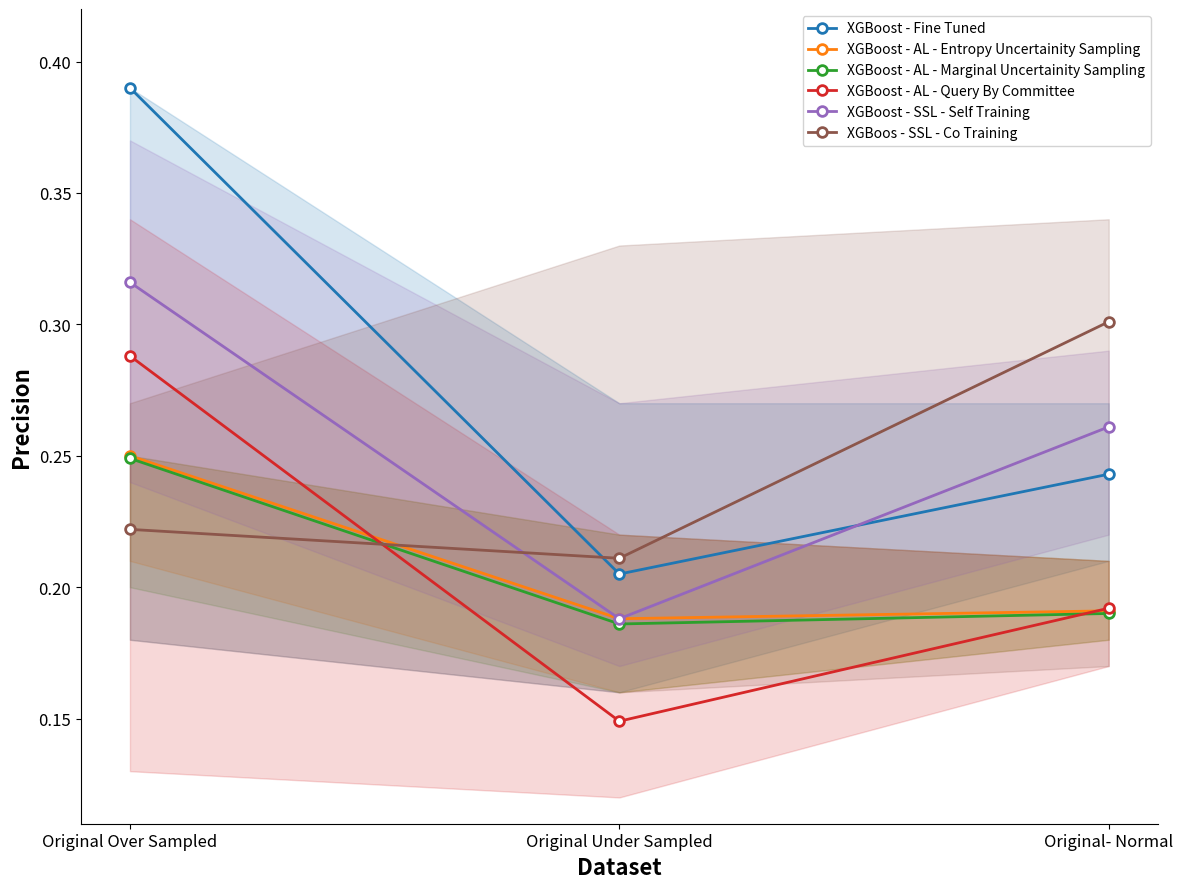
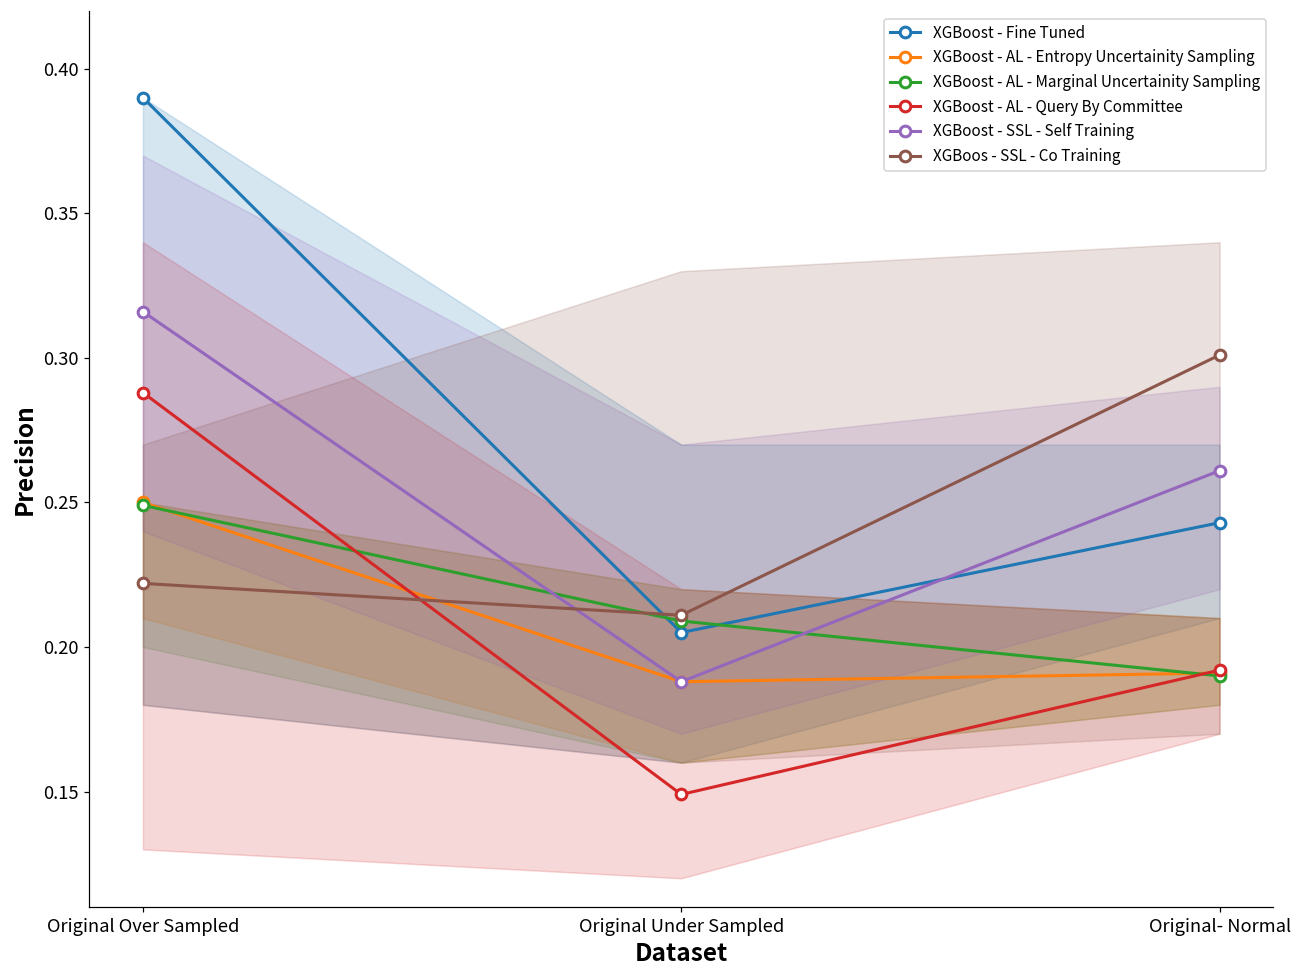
  {
    "XGBoost - AL - Marginal Uncertainity Sampling": {
      "Original Over Sampled": 0.249,
-     "Original Under Sampled": 0.186,
+     "Original Under Sampled": 0.209,
      "Original- Normal": 0.190
    }
  }
